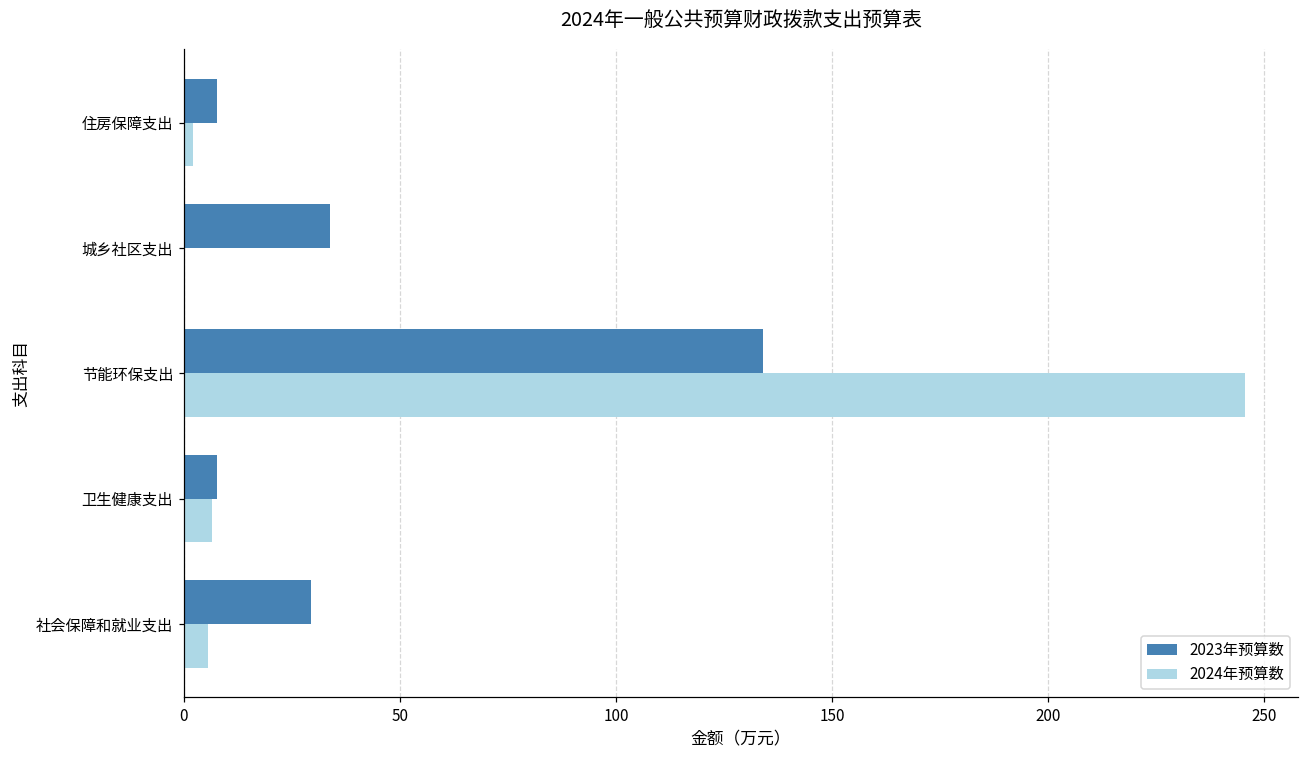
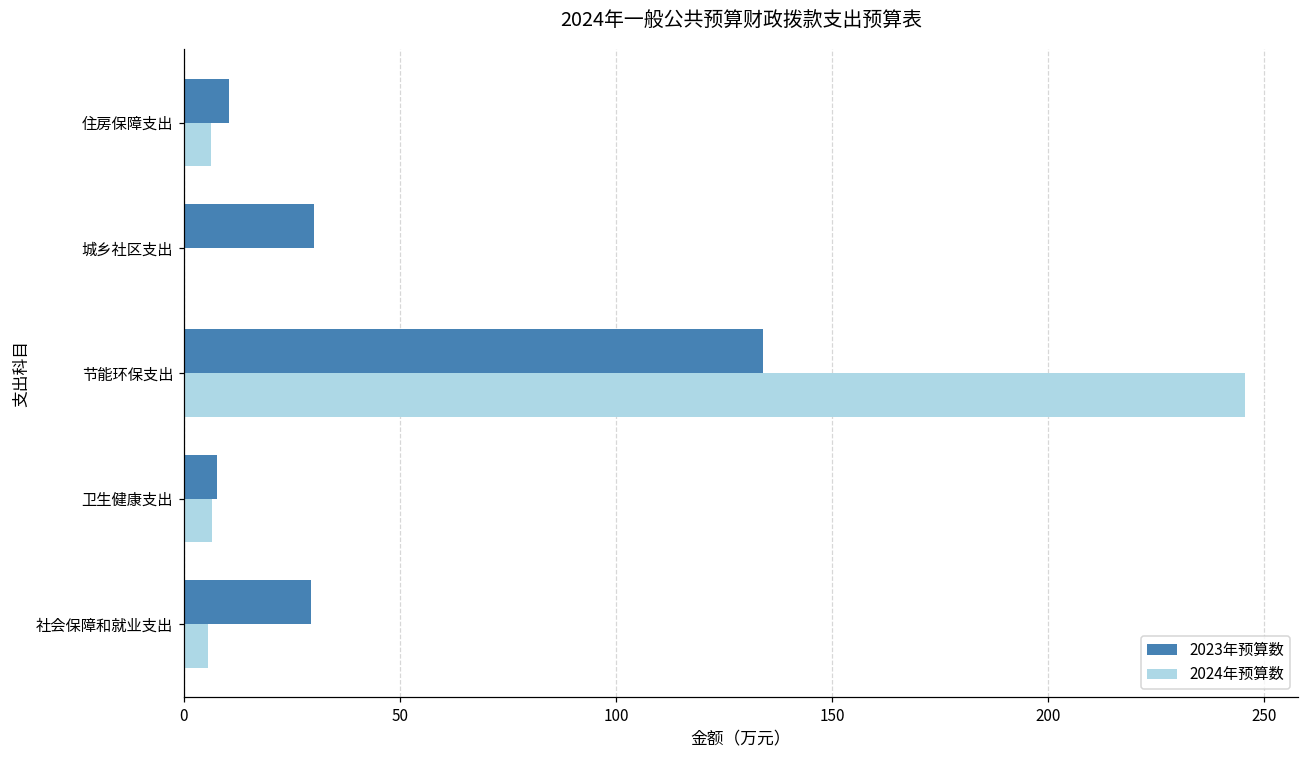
  {
    "2023年预算数": {
-     "住房保障支出": 8,
-     "城乡社区支出": 34,
+     "住房保障支出": 10,
+     "城乡社区支出": 30,
      "节能环保支出": 134,
      "卫生健康支出": 8,
      "社会保障和就业支出": 29
    },
    "2024年预算数": {
-     "住房保障支出": 2,
+     "住房保障支出": 6,
      "城乡社区支出": 0,
      "节能环保支出": 245,
      "卫生健康支出": 6,
      "社会保障和就业支出": 6
    }
  }
